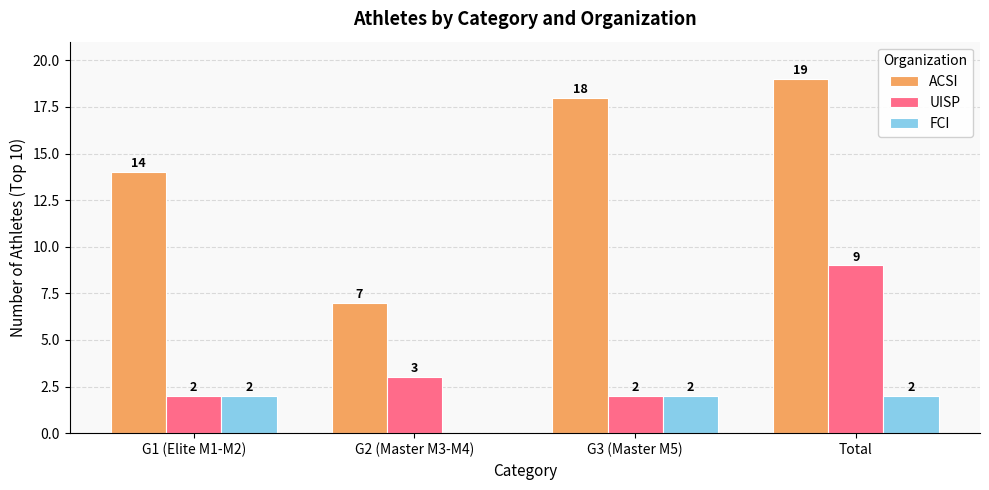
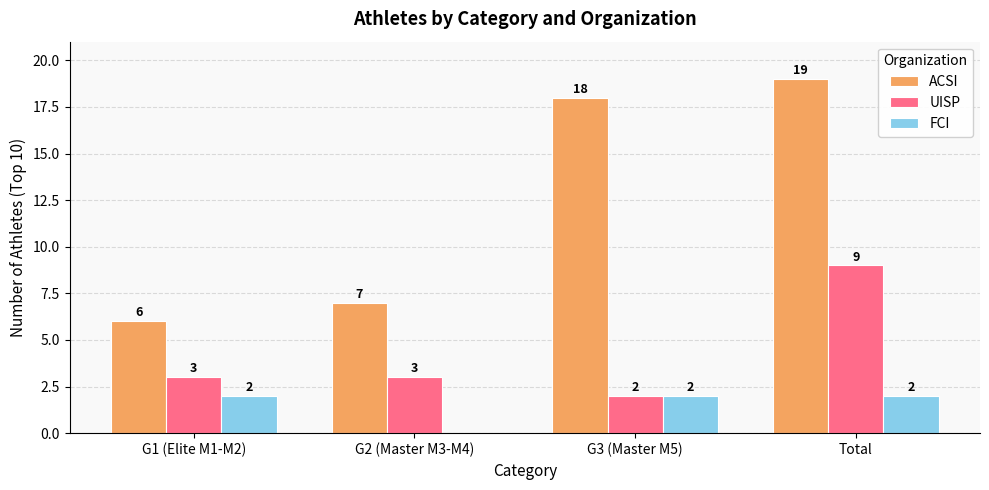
  {
    "ACSI": {
-     "G1 (Elite M1-M2)": 14,
+     "G1 (Elite M1-M2)": 6,
      "G2 (Master M3-M4)": 7,
      "G3 (Master M5)": 18,
      "Total": 19
    },
    "UISP": {
-     "G1 (Elite M1-M2)": 2,
+     "G1 (Elite M1-M2)": 3,
      "G2 (Master M3-M4)": 3,
      "G3 (Master M5)": 2,
      "Total": 9
    },
    "FCI": {
      "G1 (Elite M1-M2)": 2,
      "G3 (Master M5)": 2,
      "Total": 2
    }
  }
